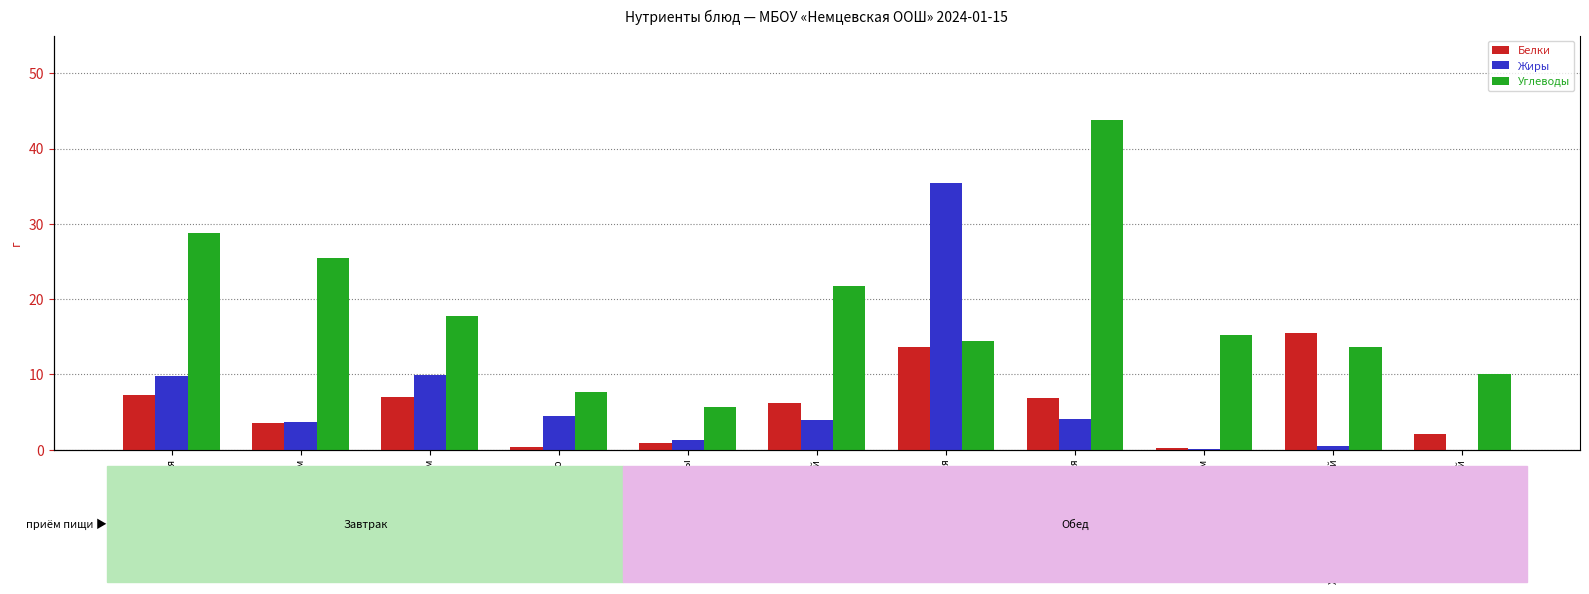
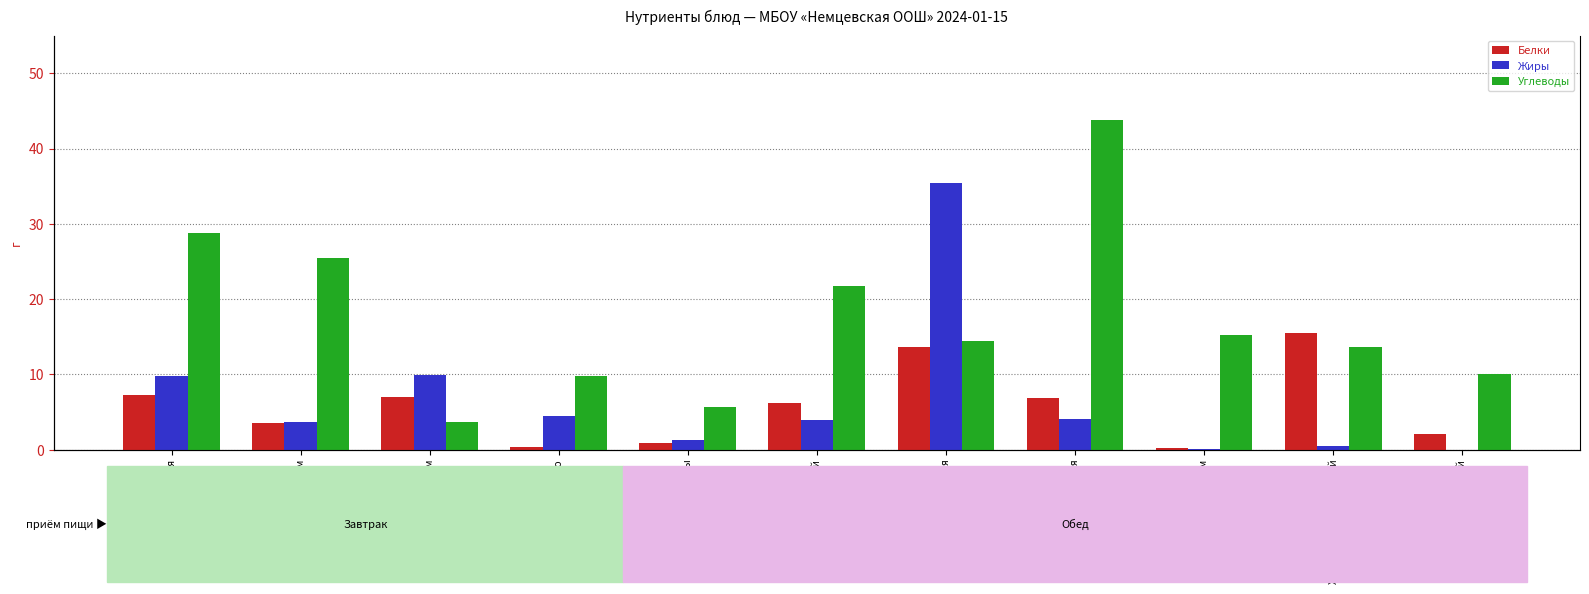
  {
    "Белки": {
      "Каша геркулесовая": 7,
      "Какао с молоком": 4,
      "Бутерброд с сыром": 7,
      "Яблоко": 0,
      "Салат из капусты": 1,
      "Суп картофельный": 6,
      "Котлета свинная": 14,
      "Макаронные изделия": 7,
      "Хлеб ржано-пшеничный": 15,
      "Хлеб пшеничный": 2
    },
    "Жиры": {
      "Каша геркулесовая": 10,
      "Какао с молоком": 4,
      "Бутерброд с сыром": 10,
      "Яблоко": 4,
      "Салат из капусты": 1,
      "Суп картофельный": 4,
      "Котлета свинная": 35,
      "Макаронные изделия": 4,
      "Хлеб ржано-пшеничный": 0,
      "Хлеб пшеничный": 0
    },
    "Углеводы": {
      "Каша геркулесовая": 29,
      "Какао с молоком": 26,
-     "Бутерброд с сыром": 18,
-     "Яблоко": 8,
+     "Бутерброд с сыром": 4,
+     "Яблоко": 10,
      "Салат из капусты": 6,
      "Суп картофельный": 22,
      "Котлета свинная": 14,
      "Макаронные изделия": 44,
      "Чай с лимоном": 15,
      "Хлеб ржано-пшеничный": 14,
      "Хлеб пшеничный": 10
    }
  }
